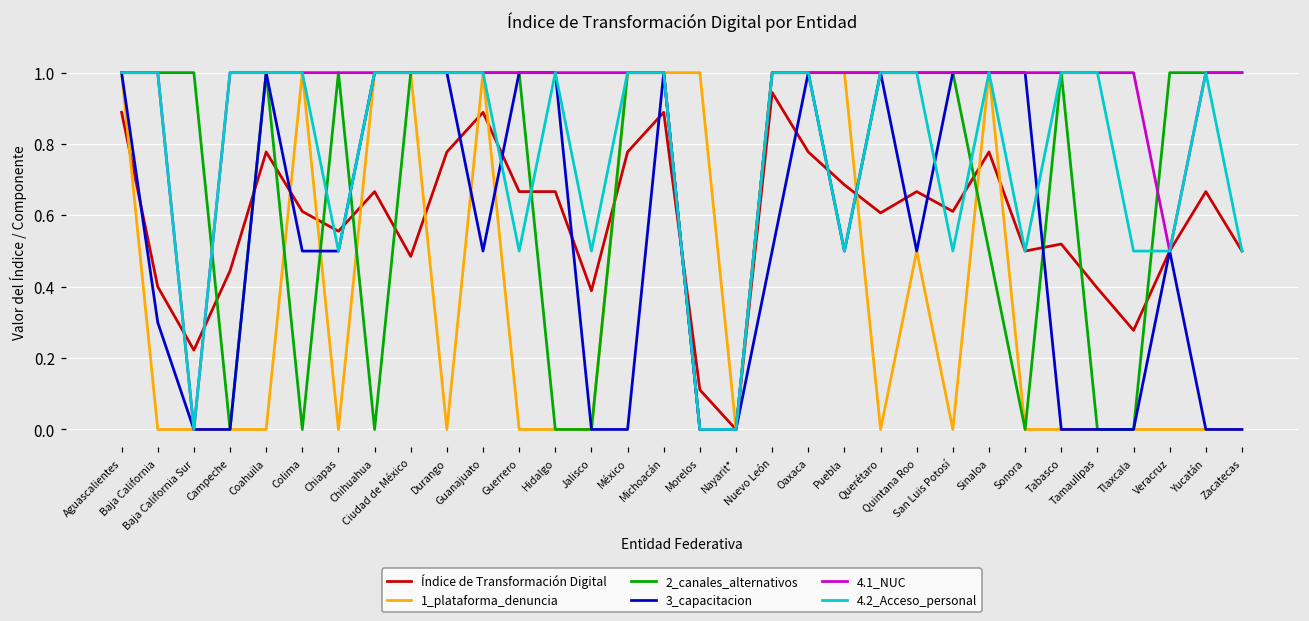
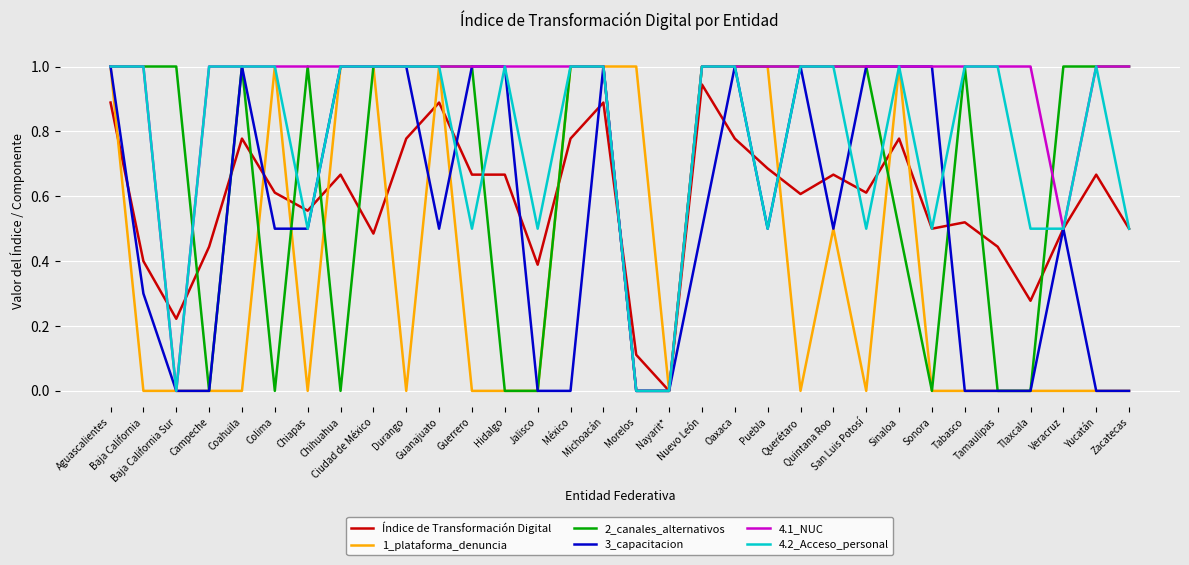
  {
    "Índice de Transformación Digital": {
      "Aguascalientes": 0.89,
      "Baja California": 0.40,
      "Baja California Sur": 0.22,
      "Campeche": 0.44,
      "Coahuila": 0.78,
      "Colima": 0.61,
      "Chiapas": 0.56,
      "Chihuahua": 0.67,
      "Ciudad de México": 0.48,
      "Durango": 0.78,
      "Guanajuato": 0.89,
      "Guerrero": 0.67,
      "Hidalgo": 0.67,
      "Jalisco": 0.39,
      "México": 0.78,
      "Michoacán": 0.89,
      "Morelos": 0.11,
      "Nuevo León": 0.94,
      "Oaxaca": 0.78,
      "Puebla": 0.69,
      "Querétaro": 0.61,
      "Quintana Roo": 0.67,
      "San Luis Potosí": 0.61,
      "Sinaloa": 0.78,
      "Tabasco": 0.52,
-     "Tamaulipas": 0.40,
+     "Tamaulipas": 0.44,
      "Tlaxcala": 0.28,
      "Yucatán": 0.67
    },
    "1_plataforma_denuncia": {
      "Baja California": 0.00,
      "Coahuila": 0.00,
      "Chiapas": 0.00,
      "Durango": 0.00,
      "Guerrero": 0.00,
      "Morelos": 1.00,
      "Querétaro": 0.00,
      "San Luis Potosí": 0.00,
      "Veracruz": 0.00
    },
    "2_canales_alternativos": {
      "Baja California Sur": 1.00,
      "Colima": 0.00,
      "Chihuahua": 0.00,
      "Sinaloa": 0.50,
      "Veracruz": 1.00
    },
    "3_capacitacion": {
      "Baja California": 0.30,
      "Colima": 0.50,
      "Guanajuato": 0.50,
      "México": 0.00,
      "Nuevo León": 0.50
    },
    "4.1_NUC": {
      "Jalisco": 1.00,
      "Tlaxcala": 1.00
    },
    "4.2_Acceso_personal": {
      "Guerrero": 0.50,
      "Jalisco": 0.50,
      "San Luis Potosí": 0.50,
      "Tlaxcala": 0.50
    }
  }
